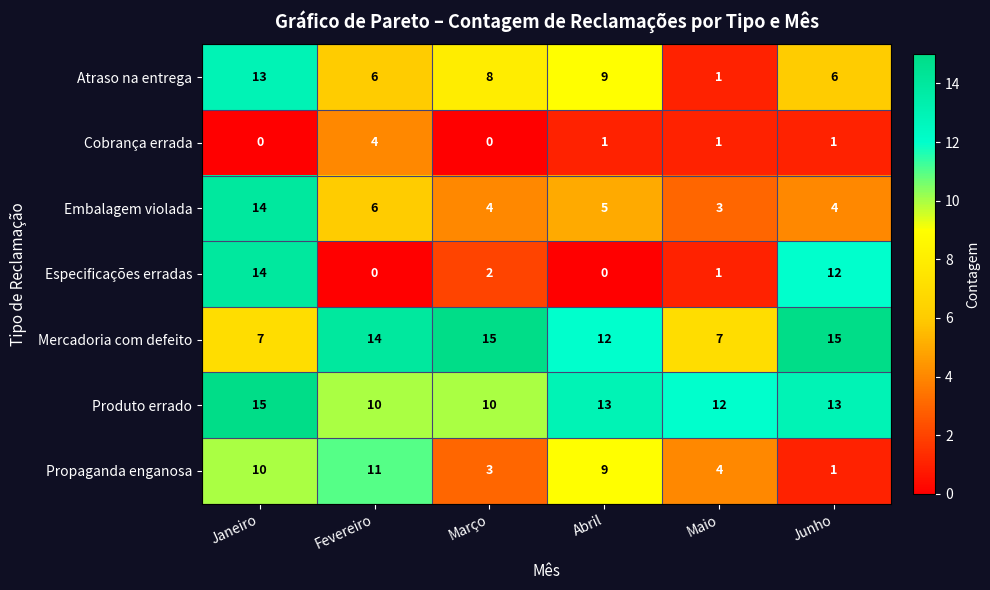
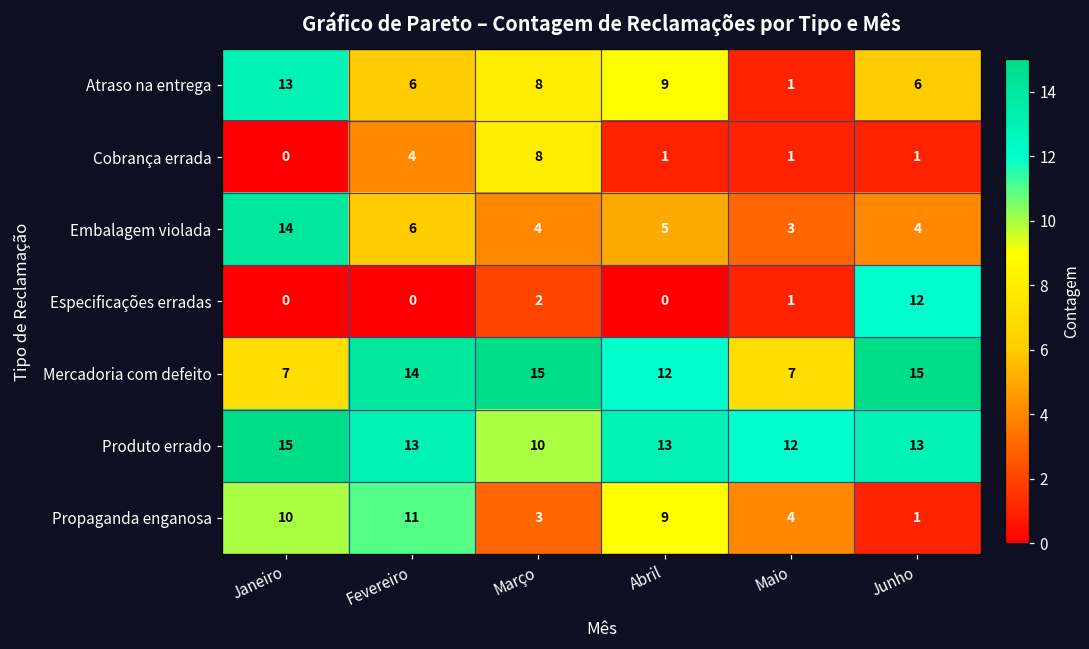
  {
    "Atraso na entrega": {
      "Janeiro": 13,
      "Fevereiro": 6,
      "Março": 8,
      "Abril": 9,
      "Maio": 1,
      "Junho": 6
    },
    "Cobrança errada": {
      "Janeiro": 0,
      "Fevereiro": 4,
-     "Março": 0,
+     "Março": 8,
      "Abril": 1,
      "Maio": 1,
      "Junho": 1
    },
    "Embalagem violada": {
      "Janeiro": 14,
      "Fevereiro": 6,
      "Março": 4,
      "Abril": 5,
      "Maio": 3,
      "Junho": 4
    },
    "Especificações erradas": {
-     "Janeiro": 14,
+     "Janeiro": 0,
      "Fevereiro": 0,
      "Março": 2,
      "Abril": 0,
      "Maio": 1,
      "Junho": 12
    },
    "Mercadoria com defeito": {
      "Janeiro": 7,
      "Fevereiro": 14,
      "Março": 15,
      "Abril": 12,
      "Maio": 7,
      "Junho": 15
    },
    "Produto errado": {
      "Janeiro": 15,
-     "Fevereiro": 10,
+     "Fevereiro": 13,
      "Março": 10,
      "Abril": 13,
      "Maio": 12,
      "Junho": 13
    },
    "Propaganda enganosa": {
      "Janeiro": 10,
      "Fevereiro": 11,
      "Março": 3,
      "Abril": 9,
      "Maio": 4,
      "Junho": 1
    }
  }
